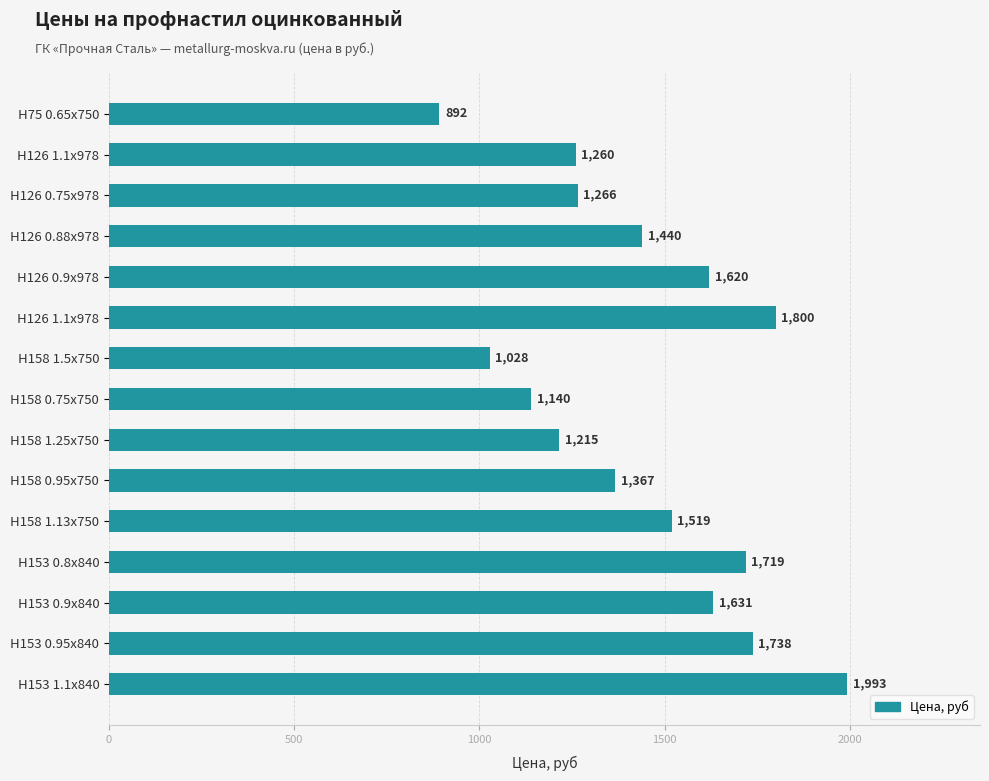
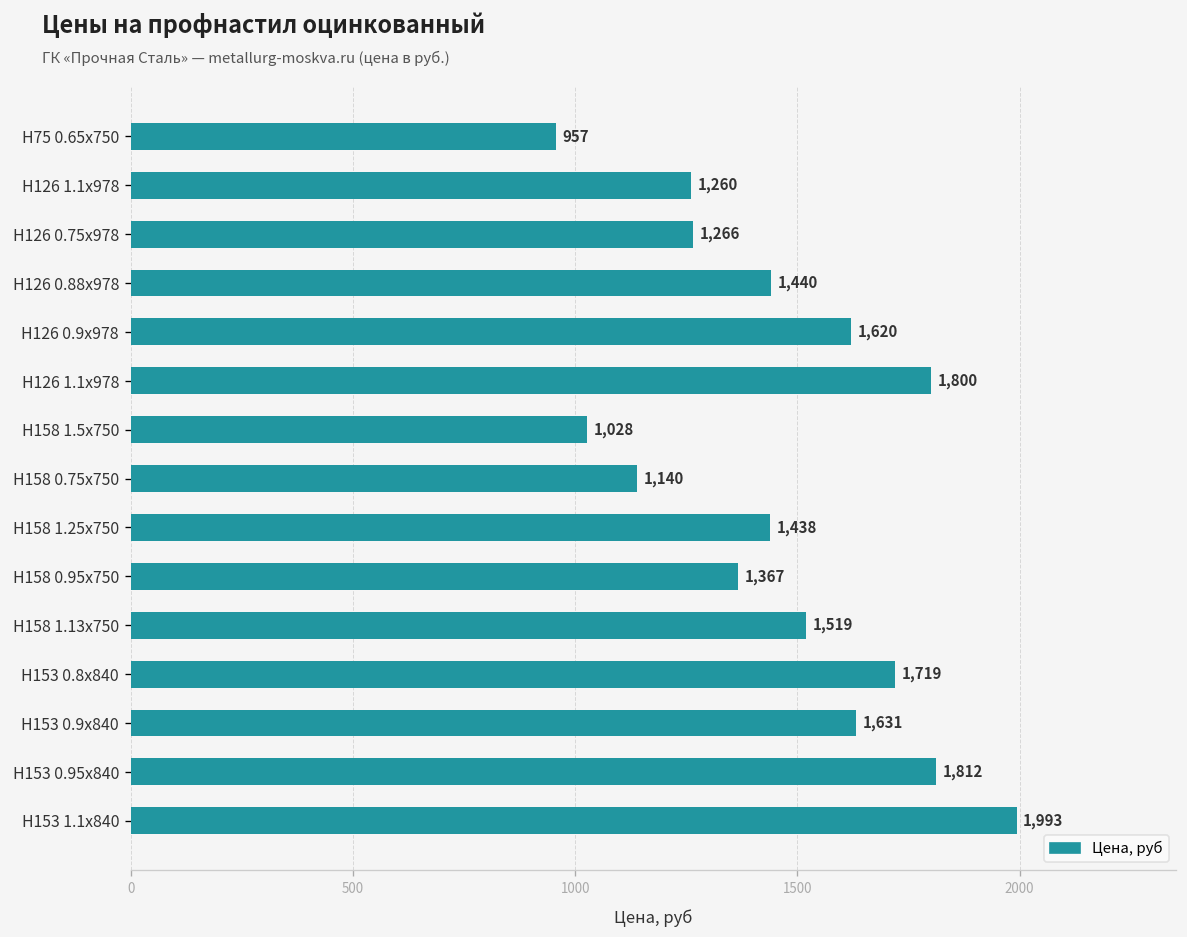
  {
-   "Н75 0.65x750": "892",
+   "Н75 0.65x750": "957",
    "Н126 1.1х978": "1,260",
    "Н126 0.75x978": "1,266",
    "Н126 0.88x978": "1,440",
    "Н126 0.9x978": "1,620",
    "Н126 1.1x978": "1,800",
    "Н158 1.5x750": "1,028",
    "Н158 0.75x750": "1,140",
-   "Н158 1.25x750": "1,215",
+   "Н158 1.25x750": "1,438",
    "Н158 0.95x750": "1,367",
    "Н158 1.13х750": "1,519",
    "Н153 0.8х840": "1,719",
    "Н153 0.9х840": "1,631",
-   "Н153 0.95х840": "1,738",
+   "Н153 0.95х840": "1,812",
    "Н153 1.1х840": "1,993"
  }
